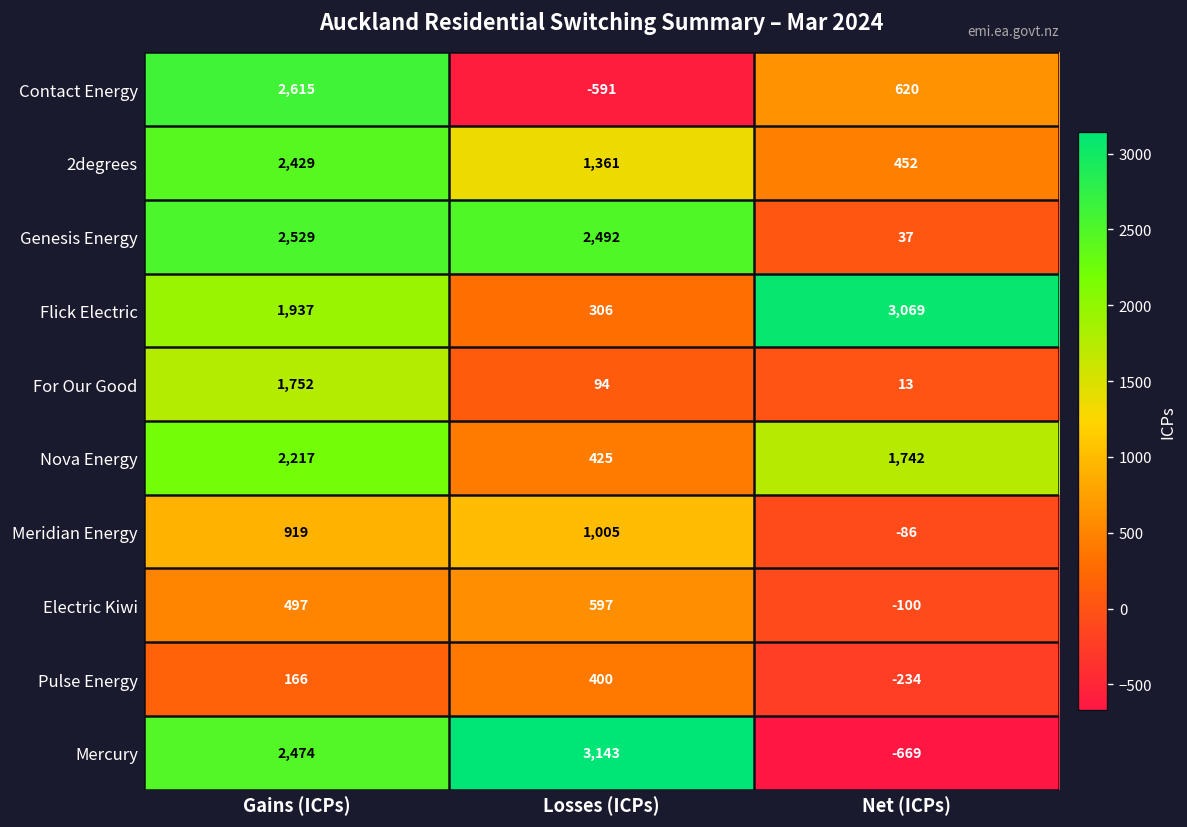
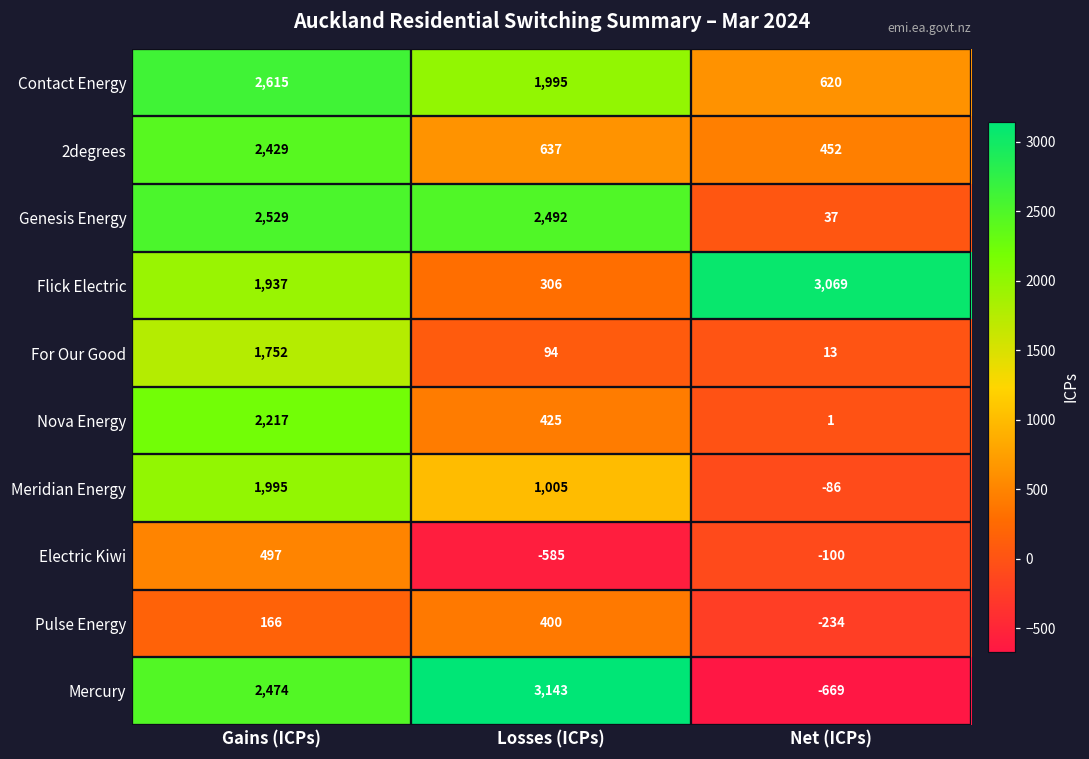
  {
    "Contact Energy": {
      "Gains (ICPs)": "2,615",
-     "Losses (ICPs)": "-591",
+     "Losses (ICPs)": "1,995",
      "Net (ICPs)": "620"
    },
    "2degrees": {
      "Gains (ICPs)": "2,429",
-     "Losses (ICPs)": "1,361",
+     "Losses (ICPs)": "637",
      "Net (ICPs)": "452"
    },
    "Genesis Energy": {
      "Gains (ICPs)": "2,529",
      "Losses (ICPs)": "2,492",
      "Net (ICPs)": "37"
    },
    "Flick Electric": {
      "Gains (ICPs)": "1,937",
      "Losses (ICPs)": "306",
      "Net (ICPs)": "3,069"
    },
    "For Our Good": {
      "Gains (ICPs)": "1,752",
      "Losses (ICPs)": "94",
      "Net (ICPs)": "13"
    },
    "Nova Energy": {
      "Gains (ICPs)": "2,217",
      "Losses (ICPs)": "425",
-     "Net (ICPs)": "1,742"
+     "Net (ICPs)": "1"
    },
    "Meridian Energy": {
-     "Gains (ICPs)": "919",
+     "Gains (ICPs)": "1,995",
      "Losses (ICPs)": "1,005",
      "Net (ICPs)": "-86"
    },
    "Electric Kiwi": {
      "Gains (ICPs)": "497",
-     "Losses (ICPs)": "597",
+     "Losses (ICPs)": "-585",
      "Net (ICPs)": "-100"
    },
    "Pulse Energy": {
      "Gains (ICPs)": "166",
      "Losses (ICPs)": "400",
      "Net (ICPs)": "-234"
    },
    "Mercury": {
      "Gains (ICPs)": "2,474",
      "Losses (ICPs)": "3,143",
      "Net (ICPs)": "-669"
    }
  }
